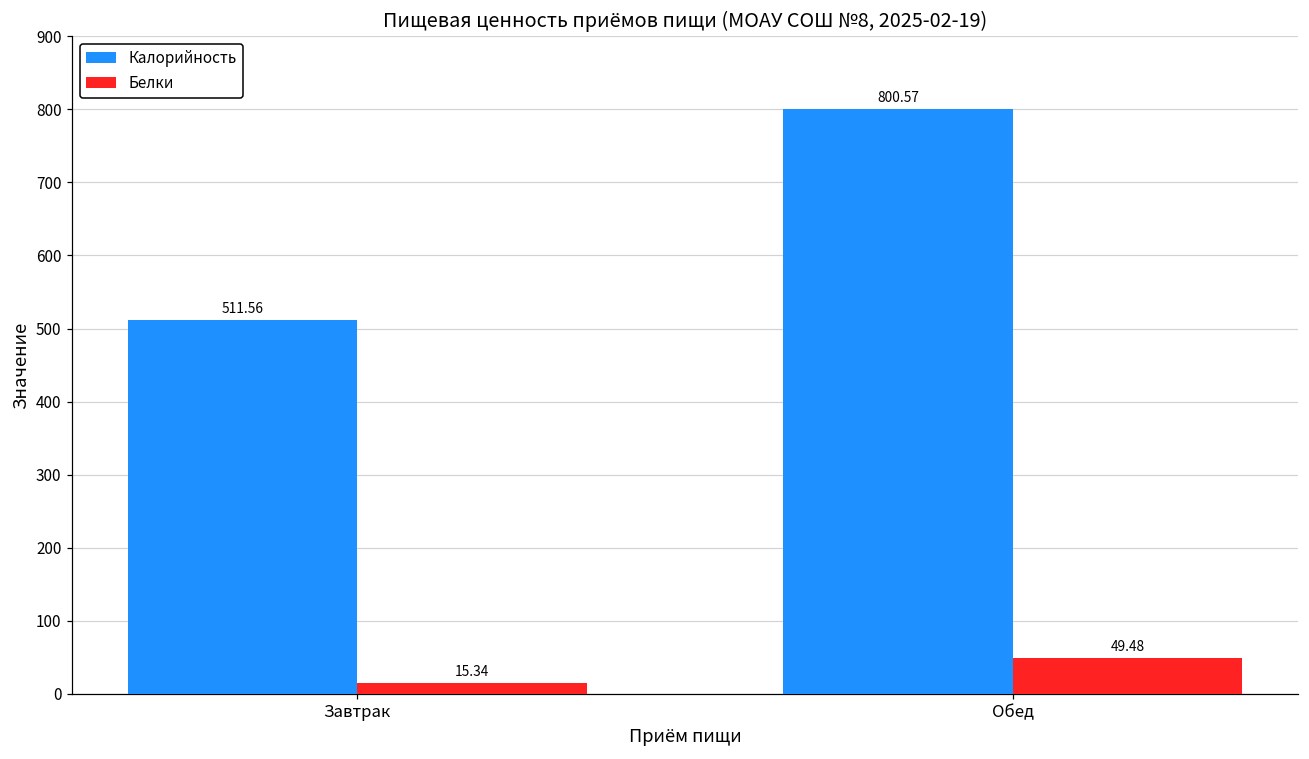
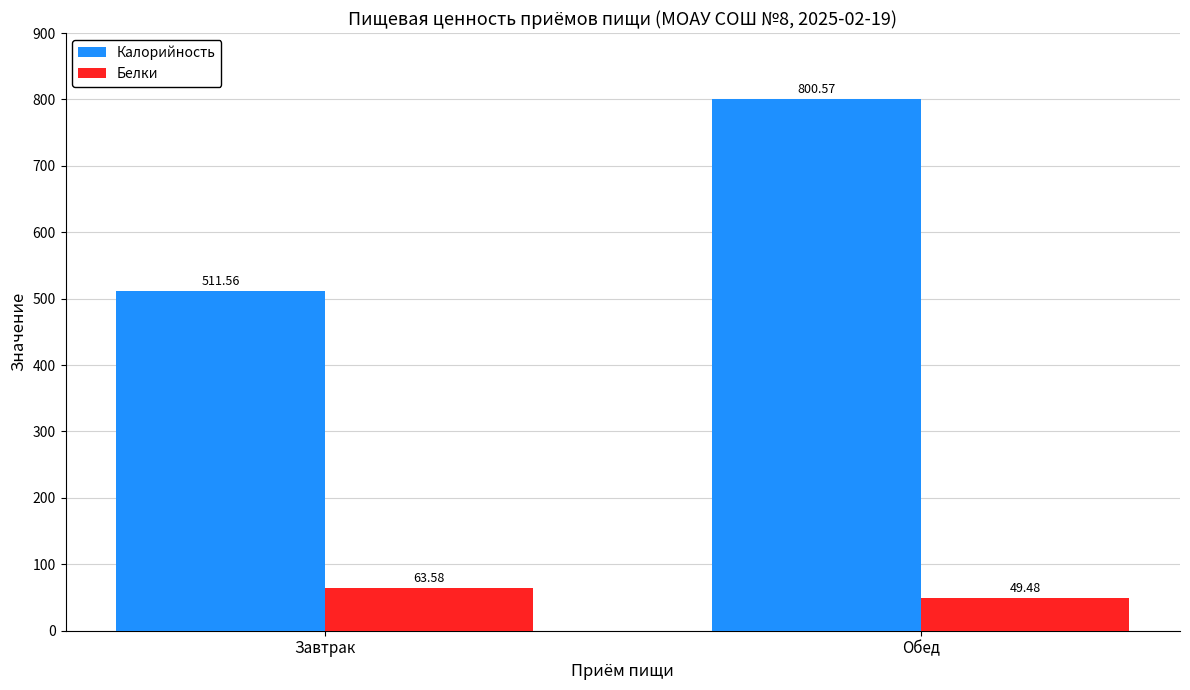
  {
    "Калорийность": {
      "Завтрак": 511.56,
      "Обед": 800.57
    },
    "Белки": {
-     "Завтрак": 15.34,
+     "Завтрак": 63.58,
      "Обед": 49.48
    }
  }
